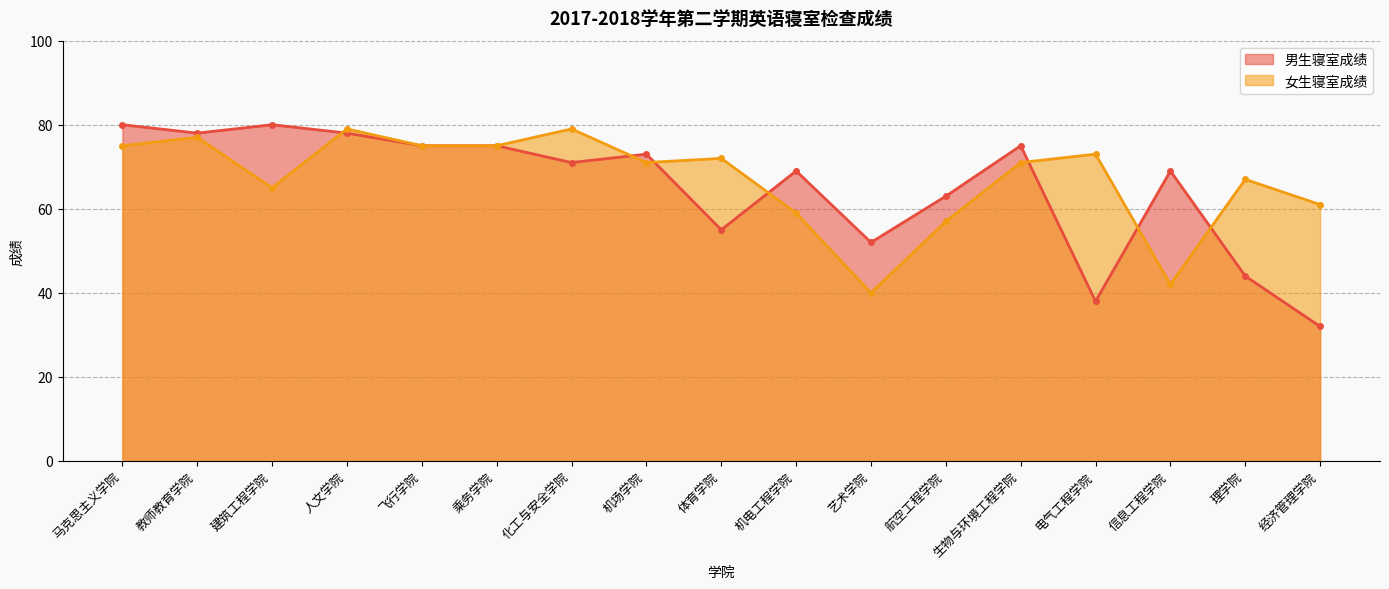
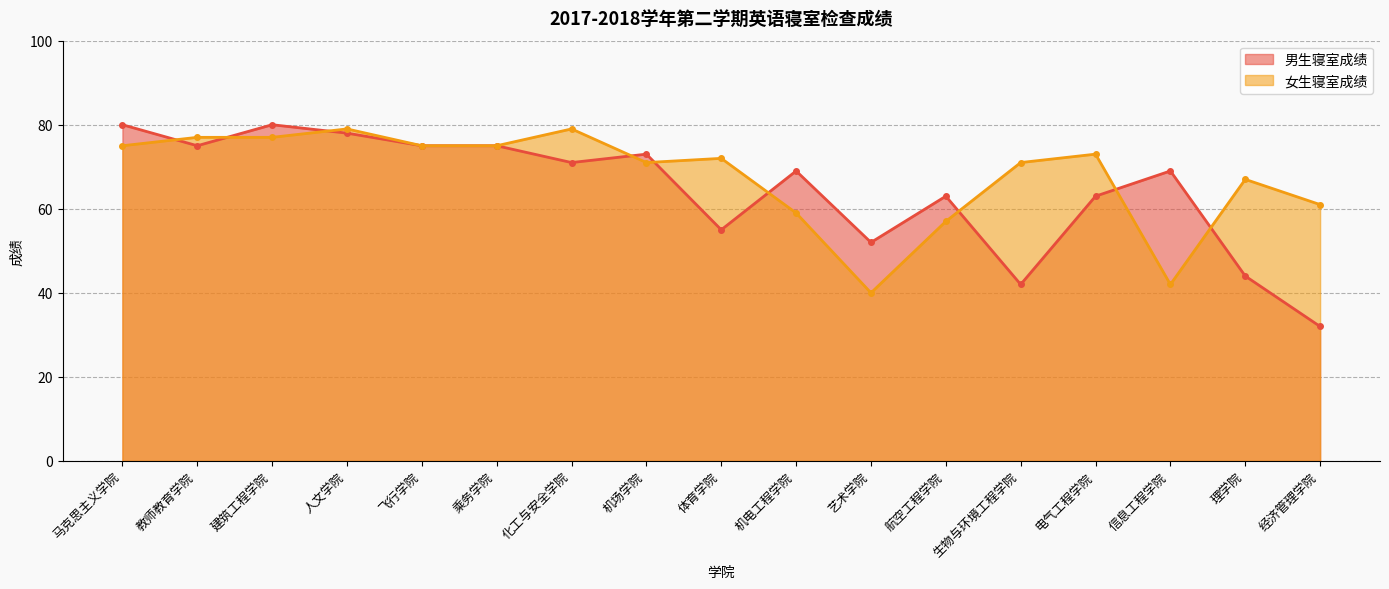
  {
    "男生寝室成绩": {
      "马克思主义学院": 80,
-     "教师教育学院": 78,
+     "教师教育学院": 75,
      "建筑工程学院": 80,
      "人文学院": 78,
      "化工与安全学院": 71,
      "机场学院": 73,
      "体育学院": 55,
      "机电工程学院": 69,
      "艺术学院": 52,
      "航空工程学院": 63,
-     "生物与环境工程学院": 75,
-     "电气工程学院": 38,
+     "生物与环境工程学院": 42,
+     "电气工程学院": 63,
      "信息工程学院": 69,
      "理学院": 44,
      "经济管理学院": 32
    },
    "女生寝室成绩": {
      "马克思主义学院": 75,
      "教师教育学院": 77,
-     "建筑工程学院": 65,
+     "建筑工程学院": 77,
      "人文学院": 79,
      "化工与安全学院": 79,
      "机场学院": 71,
      "体育学院": 72,
      "机电工程学院": 59,
      "艺术学院": 40,
      "航空工程学院": 57,
      "生物与环境工程学院": 71,
      "电气工程学院": 73,
      "信息工程学院": 42,
      "理学院": 67,
      "经济管理学院": 61
    }
  }
